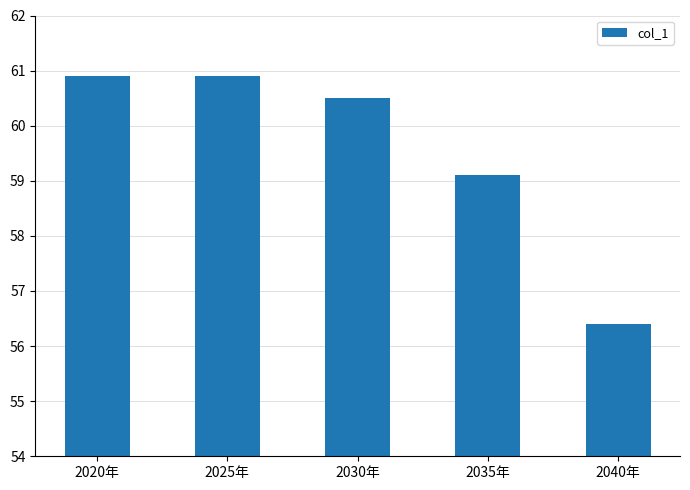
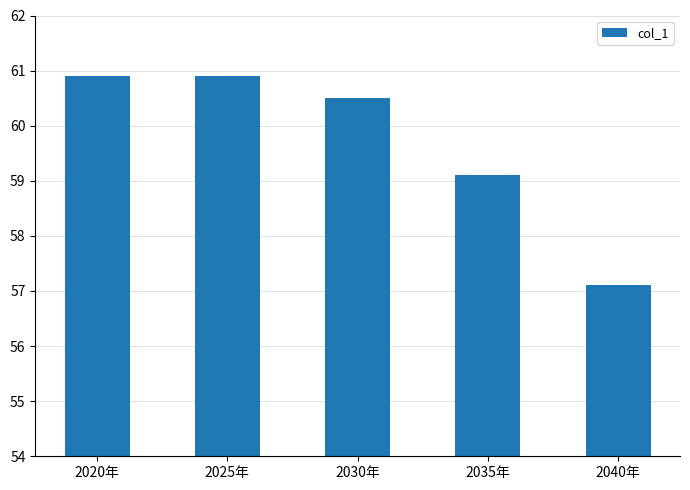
  {
    "2020年": 60.9,
    "2025年": 60.9,
    "2030年": 60.5,
    "2035年": 59.1,
-   "2040年": 56.4
+   "2040年": 57.1
  }
